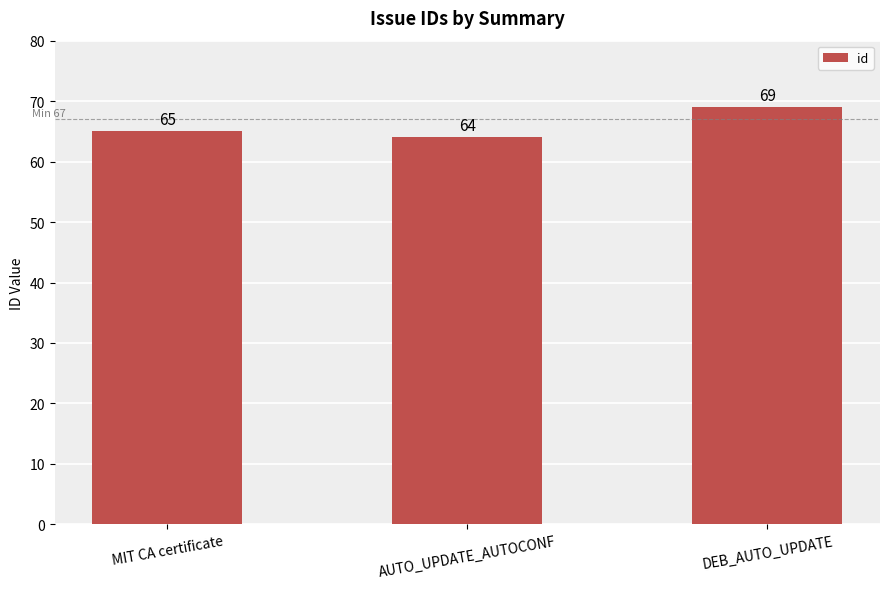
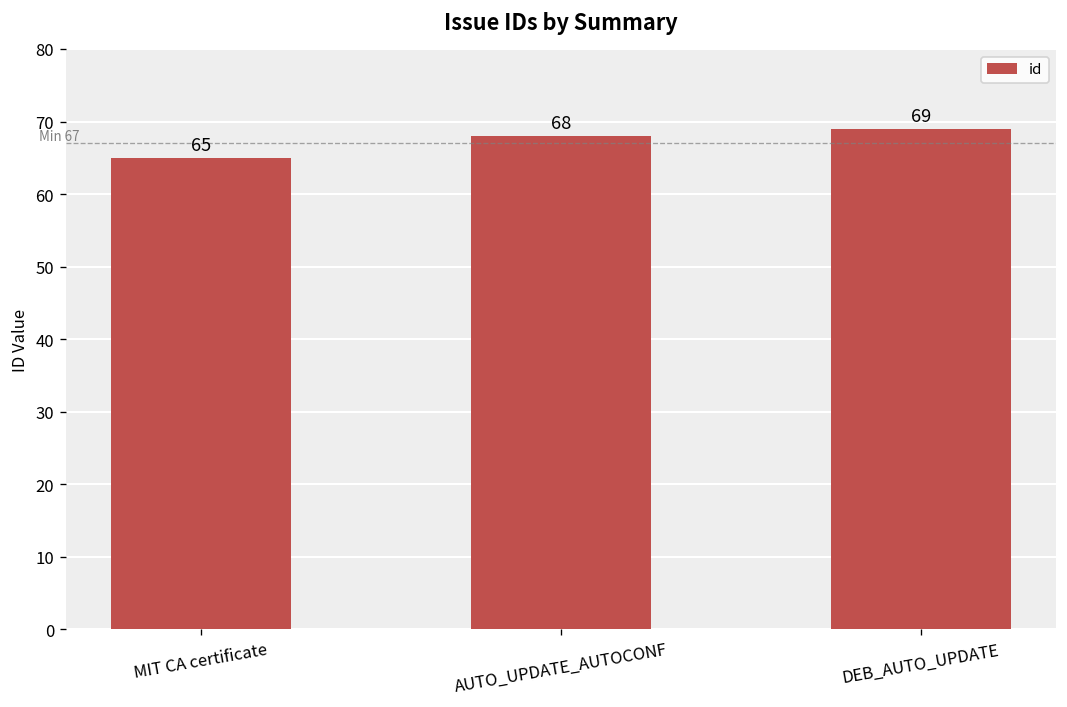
  {
    "MIT CA certificate": 65,
-   "AUTO_UPDATE_AUTOCONF": 64,
+   "AUTO_UPDATE_AUTOCONF": 68,
    "DEB_AUTO_UPDATE": 69
  }
